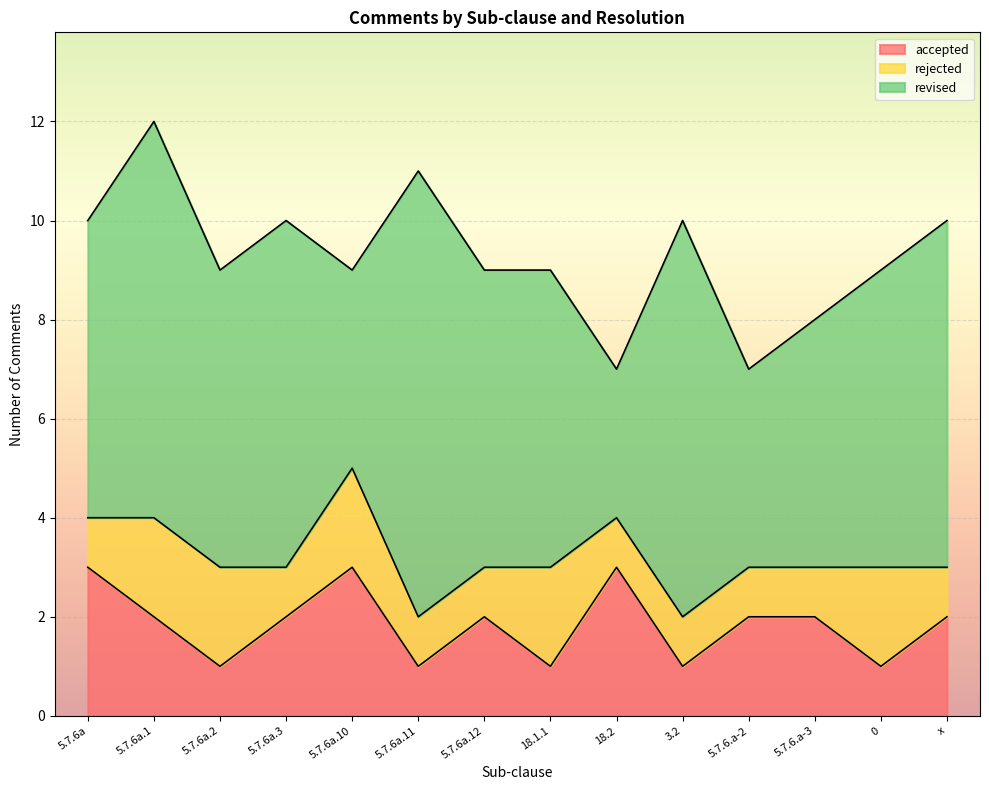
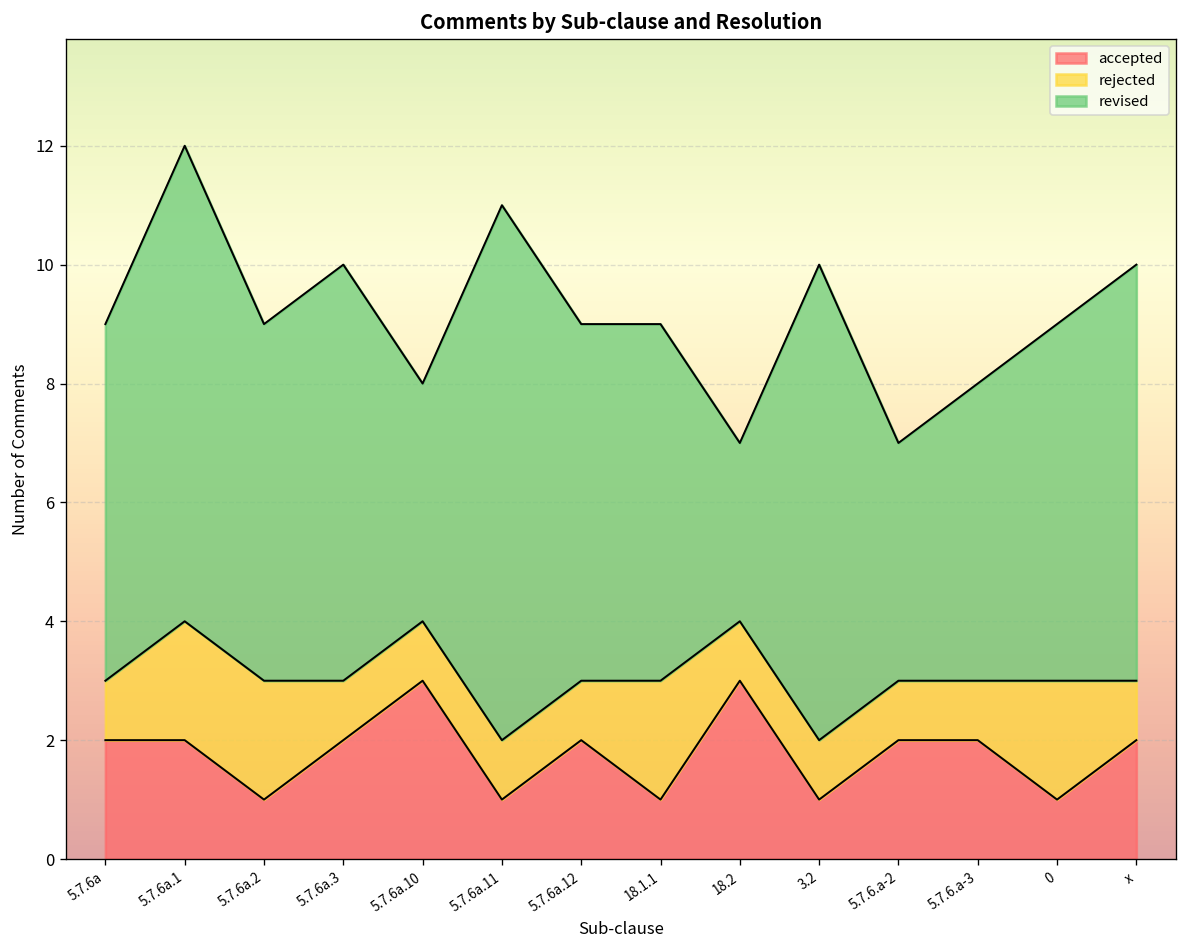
  {
    "accepted": {
-     "5.7.6a": 3,
+     "5.7.6a": 2,
      "5.7.6a.1": 2,
      "5.7.6a.2": 1,
      "5.7.6a.3": 2,
      "5.7.6a.10": 3,
      "5.7.6a.11": 1,
      "5.7.6a.12": 2,
      "18.1.1": 1,
      "18.2": 3,
      "3.2": 1,
      "5.7.6.a-2": 2,
      "5.7.6.a-3": 2,
      "0": 1,
      "x": 2
    },
    "rejected": {
      "5.7.6a.1": 4,
      "5.7.6a.2": 3,
      "5.7.6a.3": 3,
-     "5.7.6a.10": 2,
+     "5.7.6a.10": 1,
      "5.7.6a.11": 2,
      "5.7.6a.12": 3,
      "18.1.1": 3,
      "18.2": 4,
      "3.2": 2,
      "5.7.6.a-2": 3,
      "5.7.6.a-3": 3,
      "0": 3,
      "x": 3
    },
    "revised": {
      "5.7.6a": 6,
      "5.7.6a.1": 8,
      "5.7.6a.2": 6,
      "5.7.6a.3": 7,
      "5.7.6a.10": 4,
      "5.7.6a.11": 9,
      "5.7.6a.12": 6,
      "18.1.1": 6,
      "18.2": 3,
      "3.2": 8,
      "5.7.6.a-2": 4,
      "5.7.6.a-3": 5,
      "0": 6,
      "x": 7
    }
  }
